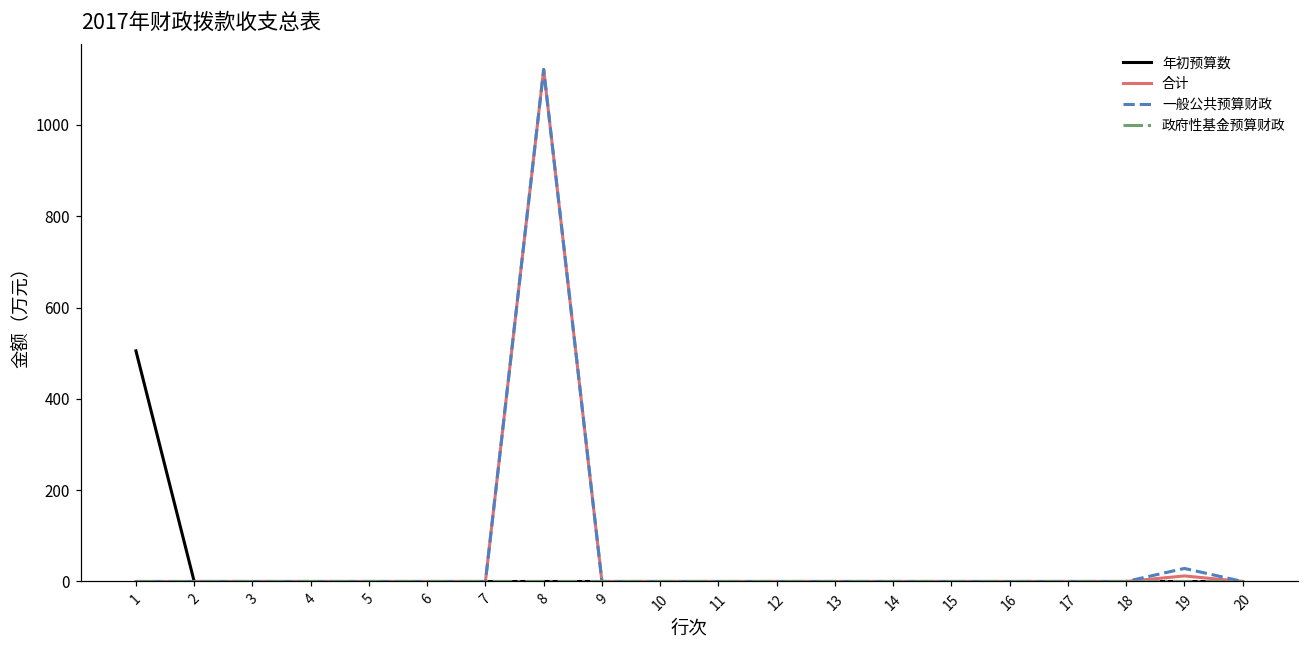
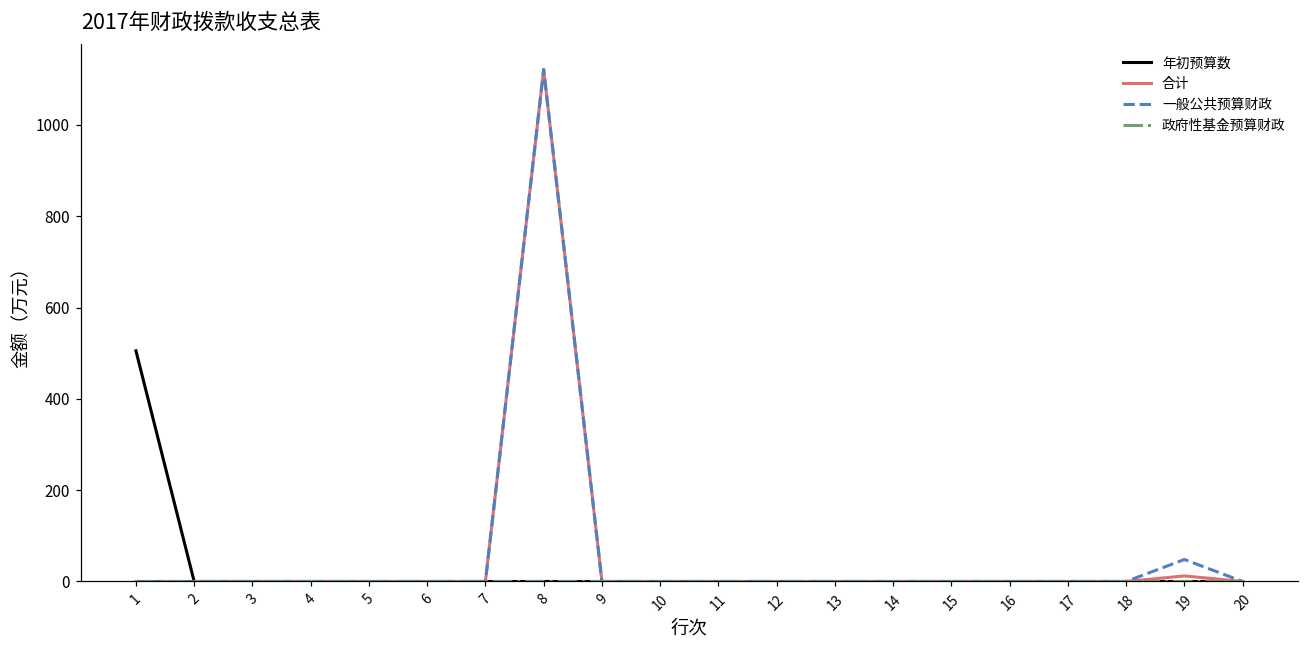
  {
    "年初预算数": {
      "1": 510
    },
    "合计": {
      "19": 10
    },
    "一般公共预算财政": {
-     "19": 30
+     "19": 50
    }
  }
